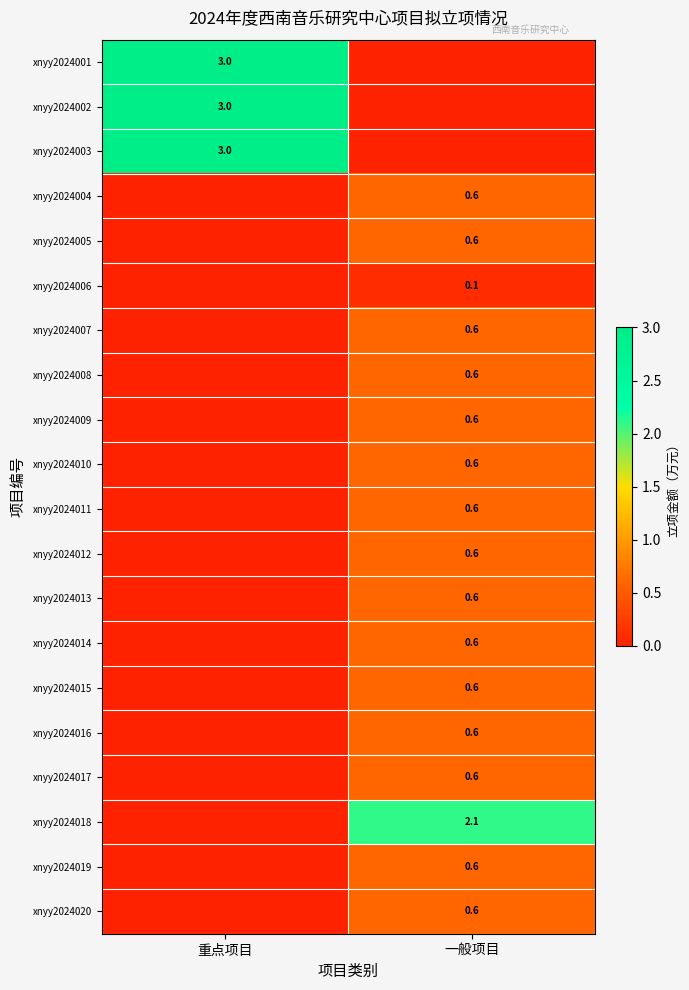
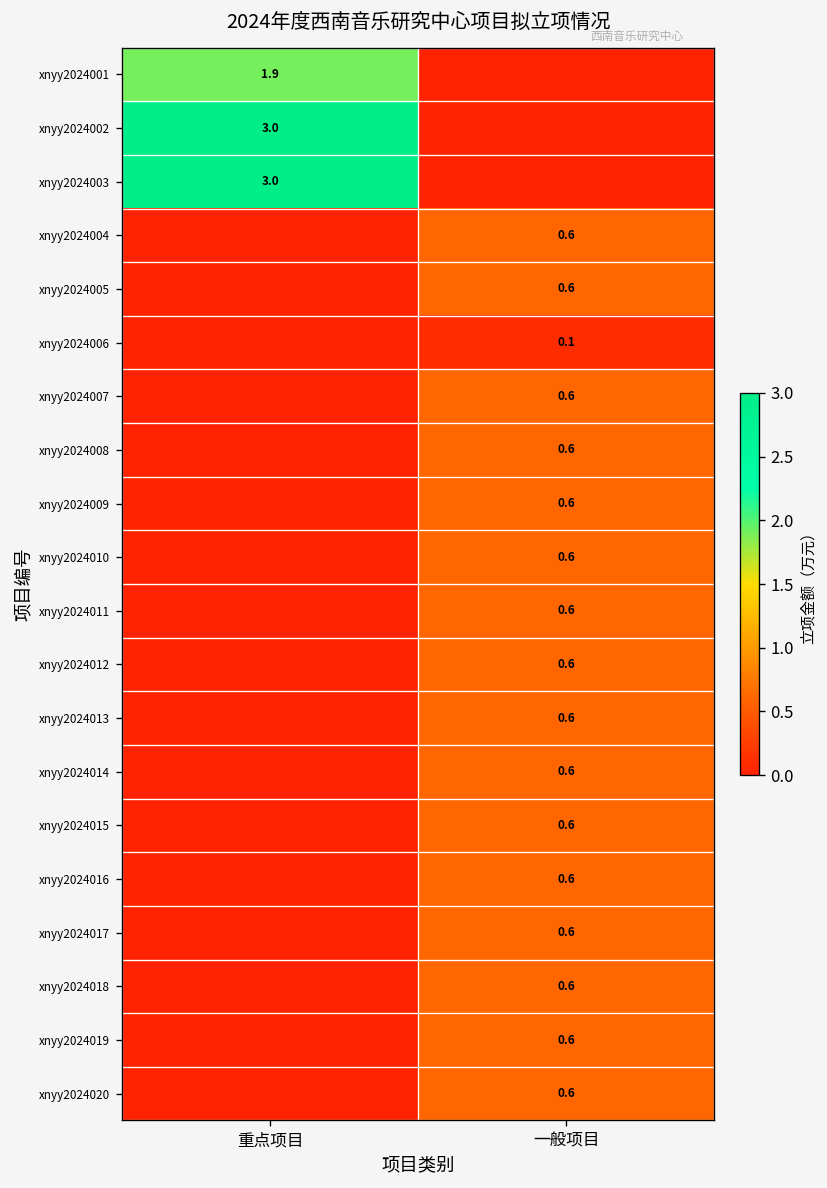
  {
    "xnyy2024001": {
-     "重点项目": 3.0
+     "重点项目": 1.9
    },
    "xnyy2024002": {
      "重点项目": 3.0
    },
    "xnyy2024003": {
      "重点项目": 3.0
    },
    "xnyy2024004": {
      "一般项目": 0.6
    },
    "xnyy2024005": {
      "一般项目": 0.6
    },
    "xnyy2024006": {
      "一般项目": 0.1
    },
    "xnyy2024007": {
      "一般项目": 0.6
    },
    "xnyy2024008": {
      "一般项目": 0.6
    },
    "xnyy2024009": {
      "一般项目": 0.6
    },
    "xnyy2024010": {
      "一般项目": 0.6
    },
    "xnyy2024011": {
      "一般项目": 0.6
    },
    "xnyy2024012": {
      "一般项目": 0.6
    },
    "xnyy2024013": {
      "一般项目": 0.6
    },
    "xnyy2024014": {
      "一般项目": 0.6
    },
    "xnyy2024015": {
      "一般项目": 0.6
    },
    "xnyy2024016": {
      "一般项目": 0.6
    },
    "xnyy2024017": {
      "一般项目": 0.6
    },
    "xnyy2024018": {
-     "一般项目": 2.1
+     "一般项目": 0.6
    },
    "xnyy2024019": {
      "一般项目": 0.6
    },
    "xnyy2024020": {
      "一般项目": 0.6
    }
  }
